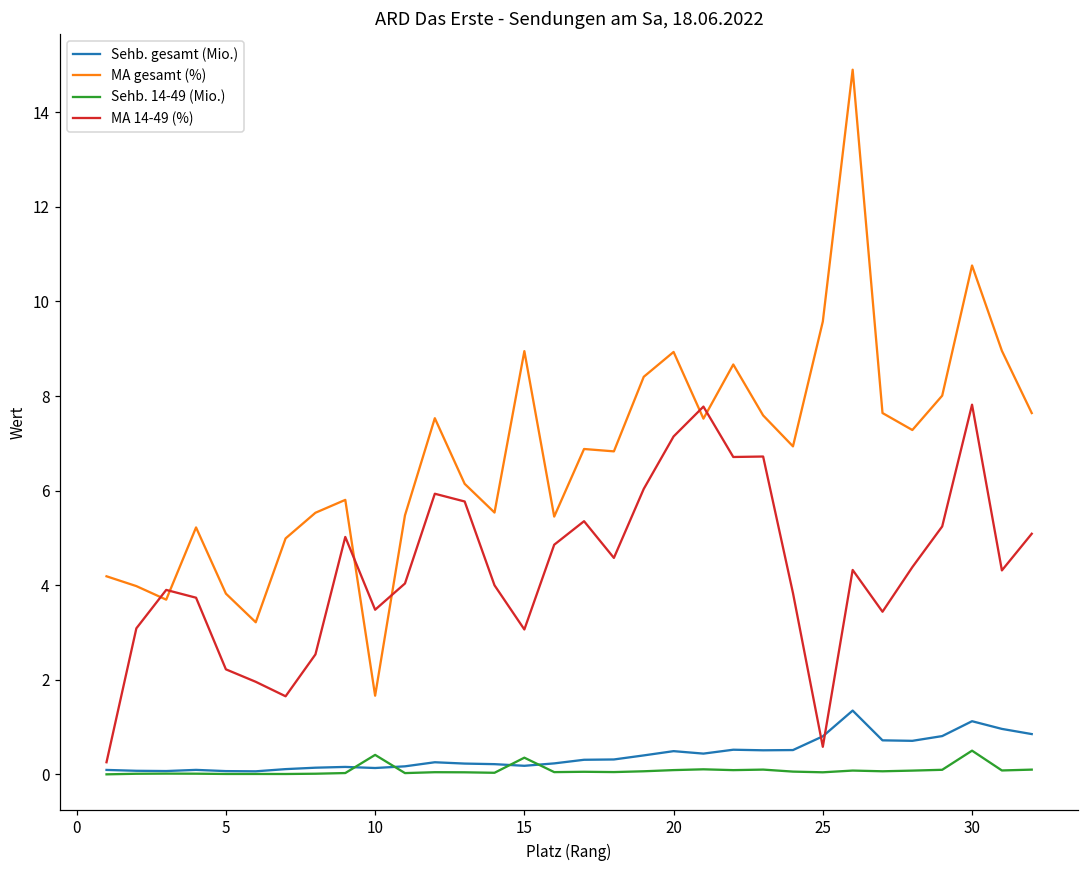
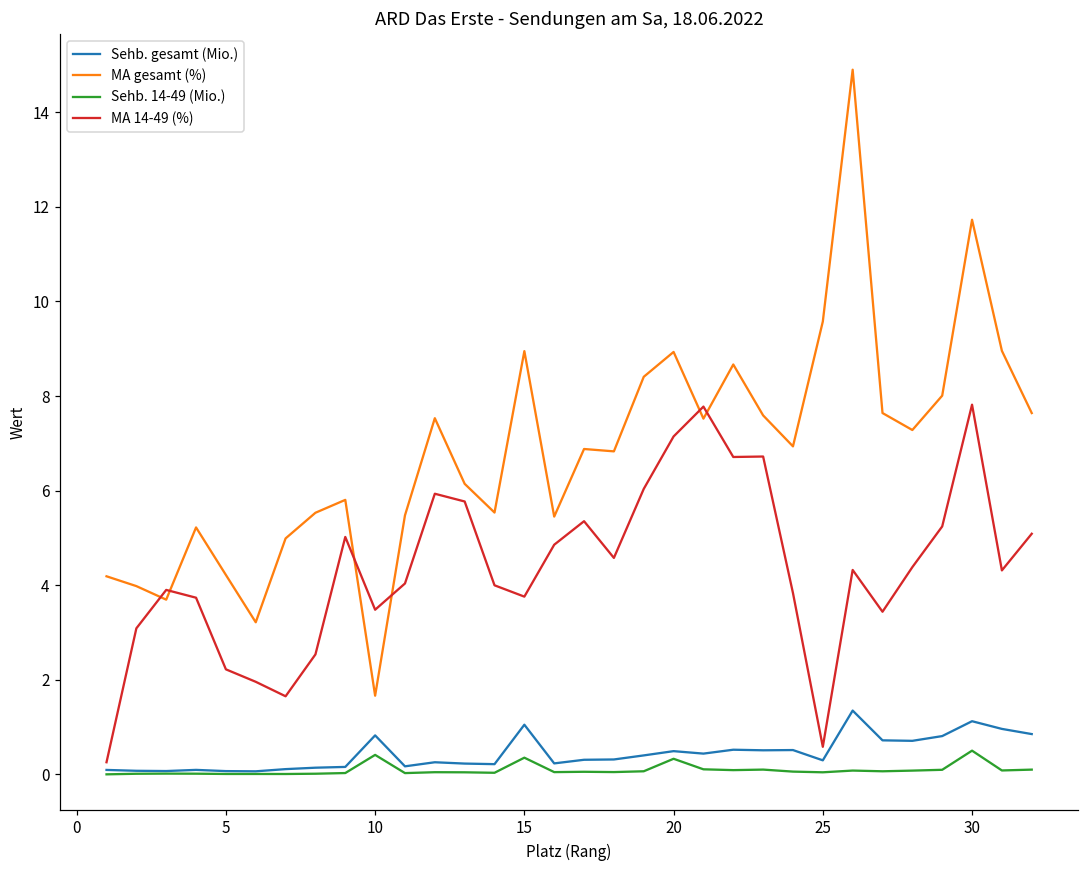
  {
    "Sehb. gesamt (Mio.)": {
      "5": 0.1,
-     "10": 0.1,
-     "15": 0.2,
+     "10": 0.8,
+     "15": 1.1,
      "20": 0.5,
-     "25": 0.8,
+     "25": 0.3,
      "30": 1.1
    },
    "MA gesamt (%)": {
-     "5": 3.8,
+     "5": 4.2,
      "10": 1.7,
      "15": 8.9,
      "20": 8.9,
      "25": 9.6,
-     "30": 10.8
+     "30": 11.7
    },
    "Sehb. 14-49 (Mio.)": {
      "5": 0.0,
      "10": 0.4,
      "15": 0.4,
-     "20": 0.1,
+     "20": 0.3,
      "25": 0.0,
      "30": 0.5
    },
    "MA 14-49 (%)": {
      "5": 2.2,
      "10": 3.5,
-     "15": 3.1,
+     "15": 3.8,
      "20": 7.1,
      "25": 0.6,
      "30": 7.8
    }
  }
